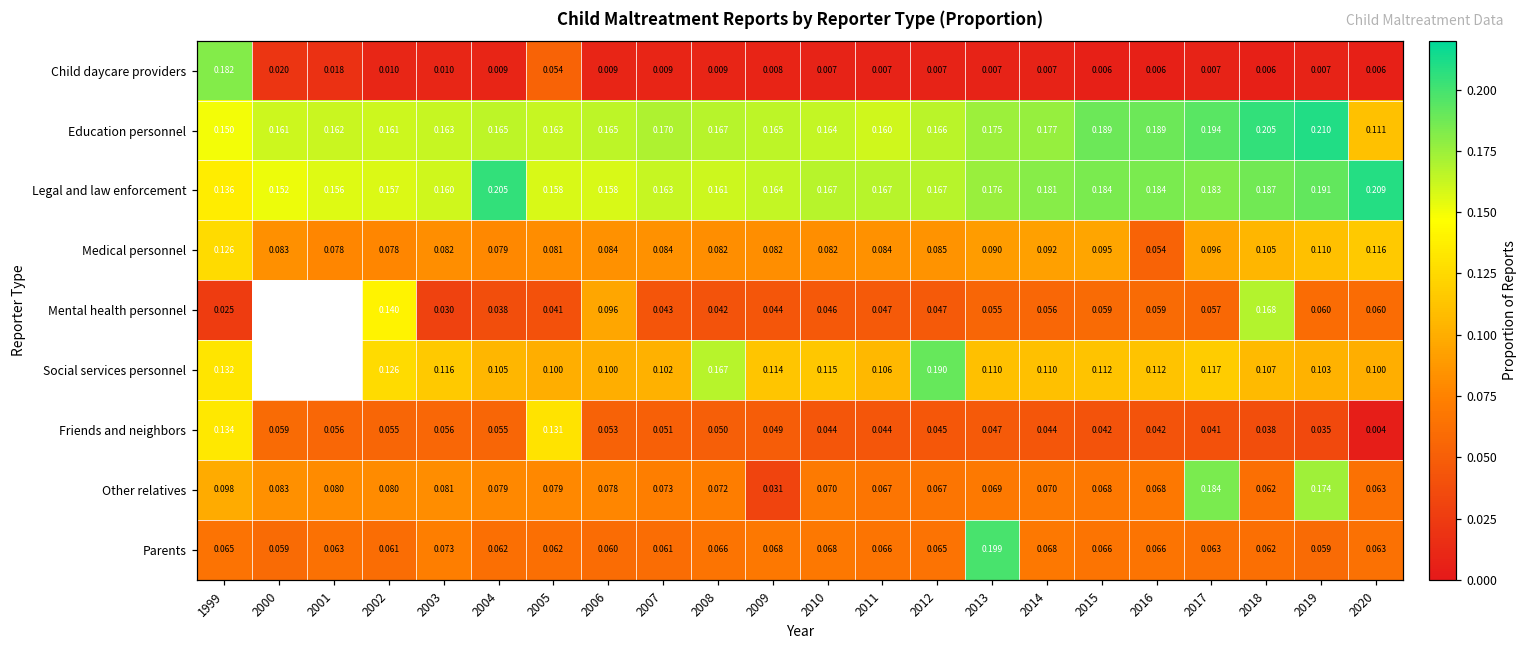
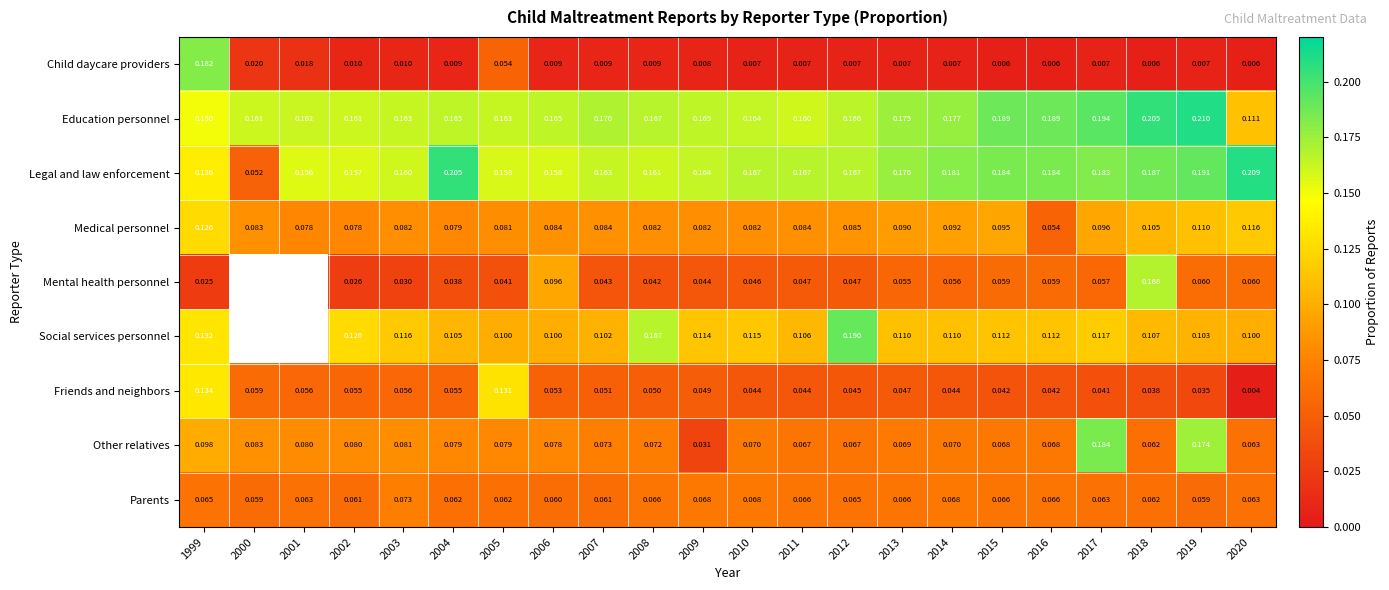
  {
    "Child daycare providers": {
      "1999": 0.182,
      "2000": 0.020,
      "2001": 0.018,
      "2002": 0.010,
      "2003": 0.010,
      "2004": 0.009,
      "2005": 0.054,
      "2006": 0.009,
      "2007": 0.009,
      "2008": 0.009,
      "2009": 0.008,
      "2010": 0.007,
      "2011": 0.007,
      "2012": 0.007,
      "2013": 0.007,
      "2014": 0.007,
      "2015": 0.006,
      "2016": 0.006,
      "2017": 0.007,
      "2018": 0.006,
      "2019": 0.007,
      "2020": 0.006
    },
    "Education personnel": {
      "1999": 0.150,
      "2000": 0.161,
      "2001": 0.162,
      "2002": 0.161,
      "2003": 0.163,
      "2004": 0.165,
      "2005": 0.163,
      "2006": 0.165,
      "2007": 0.170,
      "2008": 0.167,
      "2009": 0.165,
      "2010": 0.164,
      "2011": 0.160,
      "2012": 0.166,
      "2013": 0.175,
      "2014": 0.177,
      "2015": 0.189,
      "2016": 0.189,
      "2017": 0.194,
      "2018": 0.205,
      "2019": 0.210,
      "2020": 0.111
    },
    "Legal and law enforcement": {
      "1999": 0.136,
-     "2000": 0.152,
+     "2000": 0.052,
      "2001": 0.156,
      "2002": 0.157,
      "2003": 0.160,
      "2004": 0.205,
      "2005": 0.158,
      "2006": 0.158,
      "2007": 0.163,
      "2008": 0.161,
      "2009": 0.164,
      "2010": 0.167,
      "2011": 0.167,
      "2012": 0.167,
      "2013": 0.176,
      "2014": 0.181,
      "2015": 0.184,
      "2016": 0.184,
      "2017": 0.183,
      "2018": 0.187,
      "2019": 0.191,
      "2020": 0.209
    },
    "Medical personnel": {
      "1999": 0.126,
      "2000": 0.083,
      "2001": 0.078,
      "2002": 0.078,
      "2003": 0.082,
      "2004": 0.079,
      "2005": 0.081,
      "2006": 0.084,
      "2007": 0.084,
      "2008": 0.082,
      "2009": 0.082,
      "2010": 0.082,
      "2011": 0.084,
      "2012": 0.085,
      "2013": 0.090,
      "2014": 0.092,
      "2015": 0.095,
      "2016": 0.054,
      "2017": 0.096,
      "2018": 0.105,
      "2019": 0.110,
      "2020": 0.116
    },
    "Mental health personnel": {
      "1999": 0.025,
-     "2002": 0.140,
+     "2002": 0.026,
      "2003": 0.030,
      "2004": 0.038,
      "2005": 0.041,
      "2006": 0.096,
      "2007": 0.043,
      "2008": 0.042,
      "2009": 0.044,
      "2010": 0.046,
      "2011": 0.047,
      "2012": 0.047,
      "2013": 0.055,
      "2014": 0.056,
      "2015": 0.059,
      "2016": 0.059,
      "2017": 0.057,
      "2018": 0.168,
      "2019": 0.060,
      "2020": 0.060
    },
    "Social services personnel": {
      "1999": 0.132,
      "2002": 0.126,
      "2003": 0.116,
      "2004": 0.105,
      "2005": 0.100,
      "2006": 0.100,
      "2007": 0.102,
      "2008": 0.167,
      "2009": 0.114,
      "2010": 0.115,
      "2011": 0.106,
      "2012": 0.190,
      "2013": 0.110,
      "2014": 0.110,
      "2015": 0.112,
      "2016": 0.112,
      "2017": 0.117,
      "2018": 0.107,
      "2019": 0.103,
      "2020": 0.100
    },
    "Friends and neighbors": {
      "1999": 0.134,
      "2000": 0.059,
      "2001": 0.056,
      "2002": 0.055,
      "2003": 0.056,
      "2004": 0.055,
      "2005": 0.131,
      "2006": 0.053,
      "2007": 0.051,
      "2008": 0.050,
      "2009": 0.049,
      "2010": 0.044,
      "2011": 0.044,
      "2012": 0.045,
      "2013": 0.047,
      "2014": 0.044,
      "2015": 0.042,
      "2016": 0.042,
      "2017": 0.041,
      "2018": 0.038,
      "2019": 0.035,
      "2020": 0.004
    },
    "Other relatives": {
      "1999": 0.098,
      "2000": 0.083,
      "2001": 0.080,
      "2002": 0.080,
      "2003": 0.081,
      "2004": 0.079,
      "2005": 0.079,
      "2006": 0.078,
      "2007": 0.073,
      "2008": 0.072,
      "2009": 0.031,
      "2010": 0.070,
      "2011": 0.067,
      "2012": 0.067,
      "2013": 0.069,
      "2014": 0.070,
      "2015": 0.068,
      "2016": 0.068,
      "2017": 0.184,
      "2018": 0.062,
      "2019": 0.174,
      "2020": 0.063
    },
    "Parents": {
      "1999": 0.065,
      "2000": 0.059,
      "2001": 0.063,
      "2002": 0.061,
      "2003": 0.073,
      "2004": 0.062,
      "2005": 0.062,
      "2006": 0.060,
      "2007": 0.061,
      "2008": 0.066,
      "2009": 0.068,
      "2010": 0.068,
      "2011": 0.066,
      "2012": 0.065,
-     "2013": 0.199,
+     "2013": 0.066,
      "2014": 0.068,
      "2015": 0.066,
      "2016": 0.066,
      "2017": 0.063,
      "2018": 0.062,
      "2019": 0.059,
      "2020": 0.063
    }
  }
